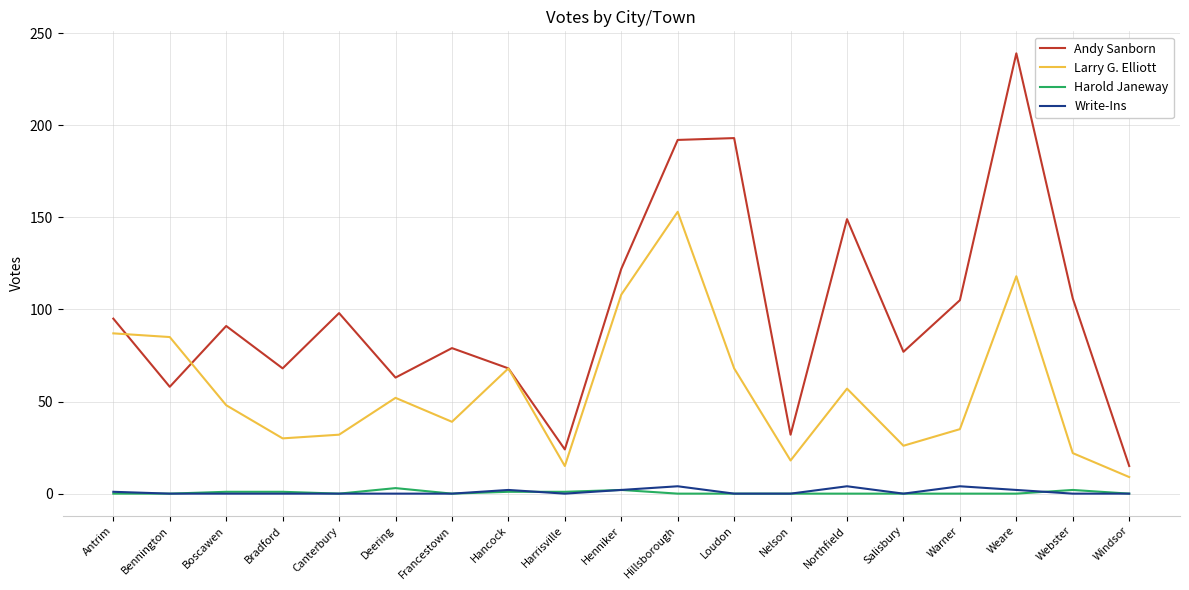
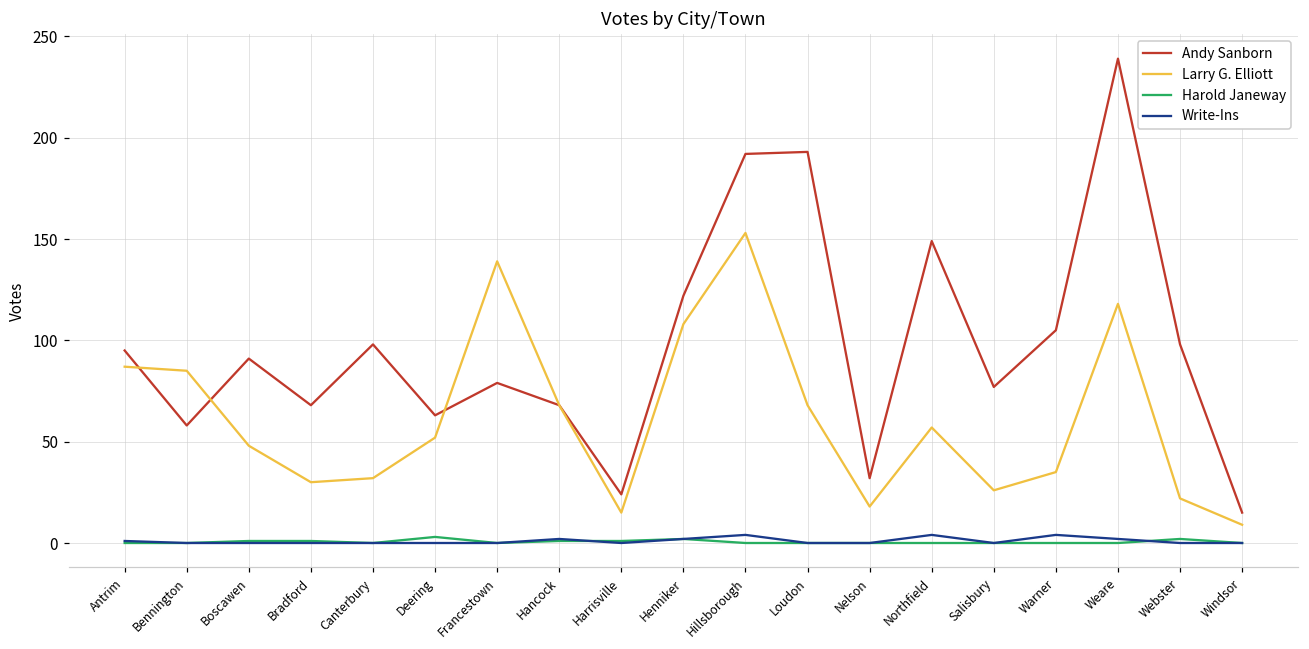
  {
    "Andy Sanborn": {
      "Antrim": 95,
      "Bennington": 58,
      "Boscawen": 91,
      "Bradford": 68,
      "Canterbury": 98,
      "Deering": 63,
      "Francestown": 79,
      "Harrisville": 24,
      "Henniker": 122,
      "Hillsborough": 192,
      "Loudon": 193,
      "Nelson": 32,
      "Northfield": 149,
      "Salisbury": 77,
      "Warner": 105,
      "Weare": 239,
-     "Webster": 106,
+     "Webster": 98,
      "Windsor": 15
    },
    "Larry G. Elliott": {
      "Antrim": 87,
      "Bennington": 85,
      "Boscawen": 48,
      "Bradford": 30,
      "Canterbury": 32,
      "Deering": 52,
-     "Francestown": 39,
+     "Francestown": 139,
      "Harrisville": 15,
      "Henniker": 108,
      "Hillsborough": 153,
      "Loudon": 68,
      "Nelson": 18,
      "Northfield": 57,
      "Salisbury": 26,
      "Warner": 35,
      "Weare": 118,
      "Webster": 22,
      "Windsor": 9
    },
    "Harold Janeway": {
      "Deering": 3,
      "Hillsborough": 0,
      "Northfield": 0,
      "Warner": 0,
      "Weare": 0,
      "Webster": 2
    },
    "Write-Ins": {
      "Deering": 0,
      "Hillsborough": 4,
      "Northfield": 4,
      "Warner": 4,
      "Weare": 2,
      "Webster": 0
    }
  }
